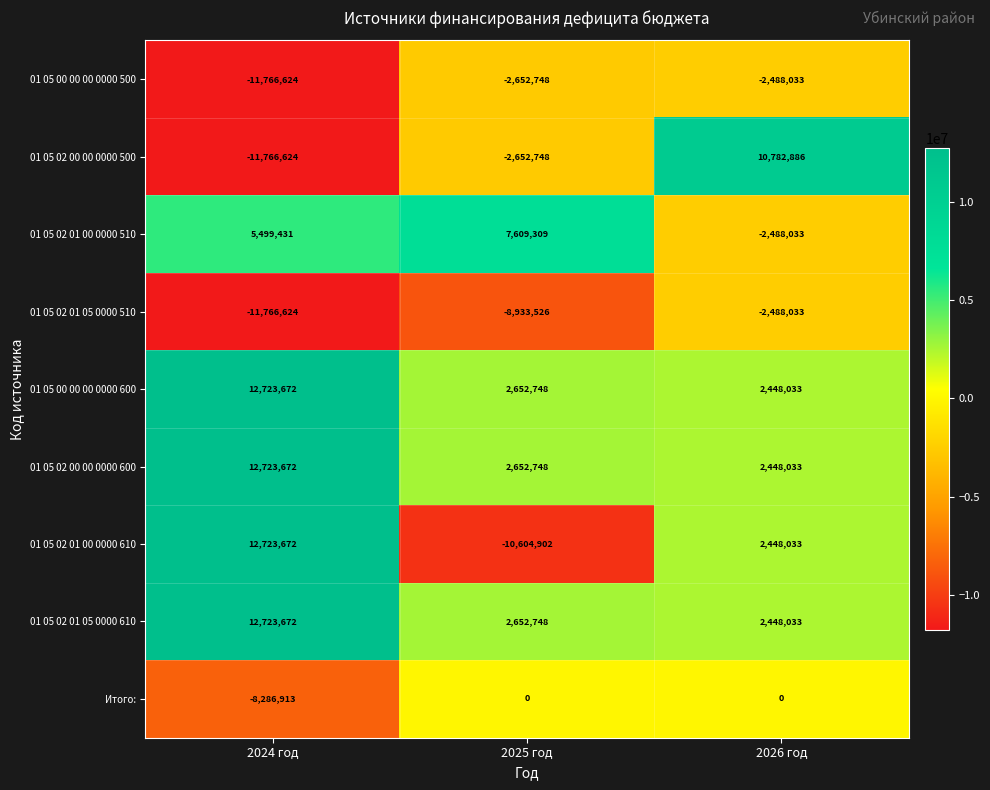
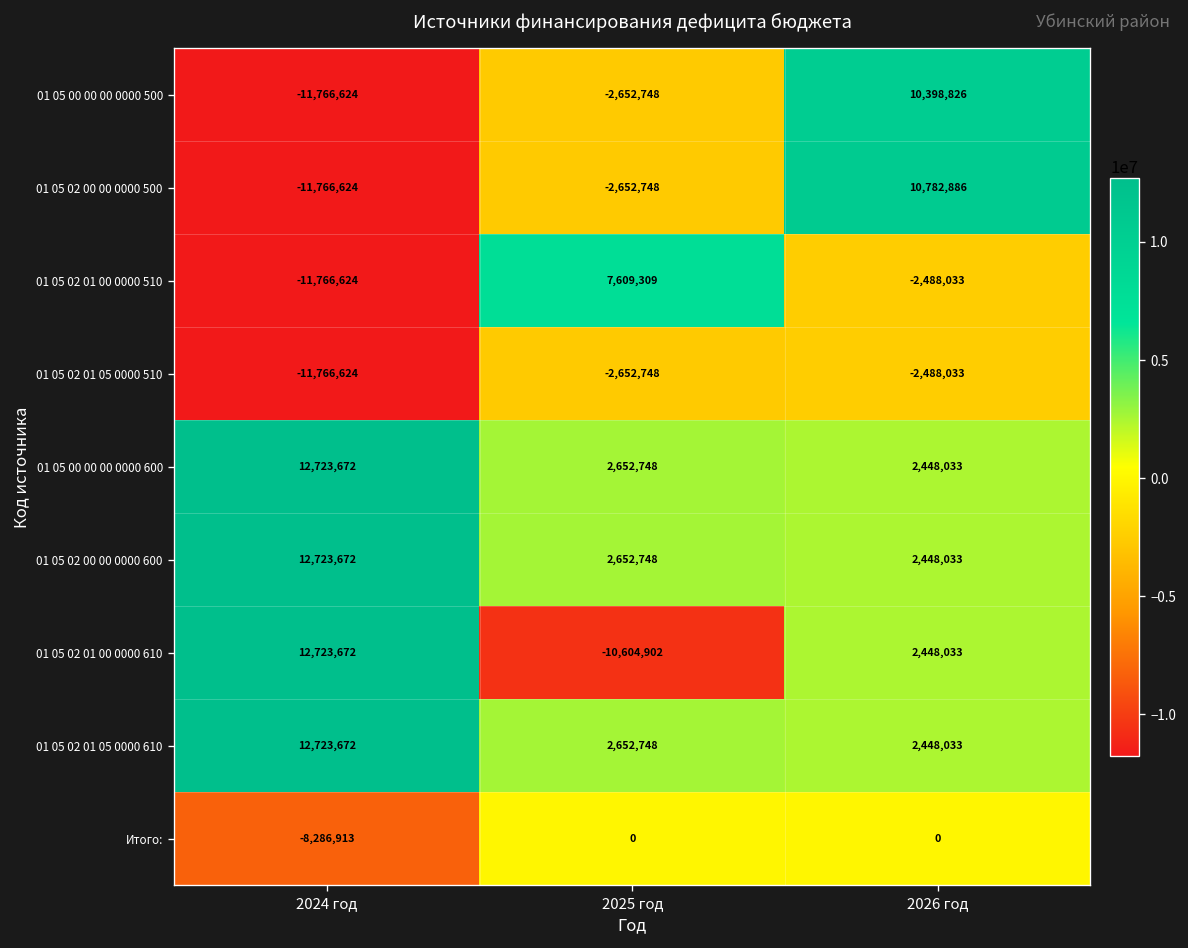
  {
    "01 05 00 00 00 0000 500": {
      "2024 год": "-11,766,624",
      "2025 год": "-2,652,748",
-     "2026 год": "-2,488,033"
+     "2026 год": "10,398,826"
    },
    "01 05 02 00 00 0000 500": {
      "2024 год": "-11,766,624",
      "2025 год": "-2,652,748",
      "2026 год": "10,782,886"
    },
    "01 05 02 01 00 0000 510": {
-     "2024 год": "5,499,431",
+     "2024 год": "-11,766,624",
      "2025 год": "7,609,309",
      "2026 год": "-2,488,033"
    },
    "01 05 02 01 05 0000 510": {
      "2024 год": "-11,766,624",
-     "2025 год": "-8,933,526",
+     "2025 год": "-2,652,748",
      "2026 год": "-2,488,033"
    },
    "01 05 00 00 00 0000 600": {
      "2024 год": "12,723,672",
      "2025 год": "2,652,748",
      "2026 год": "2,448,033"
    },
    "01 05 02 00 00 0000 600": {
      "2024 год": "12,723,672",
      "2025 год": "2,652,748",
      "2026 год": "2,448,033"
    },
    "01 05 02 01 00 0000 610": {
      "2024 год": "12,723,672",
      "2025 год": "-10,604,902",
      "2026 год": "2,448,033"
    },
    "01 05 02 01 05 0000 610": {
      "2024 год": "12,723,672",
      "2025 год": "2,652,748",
      "2026 год": "2,448,033"
    },
    "Итого:": {
      "2024 год": "-8,286,913",
      "2025 год": "0",
      "2026 год": "0"
    }
  }
